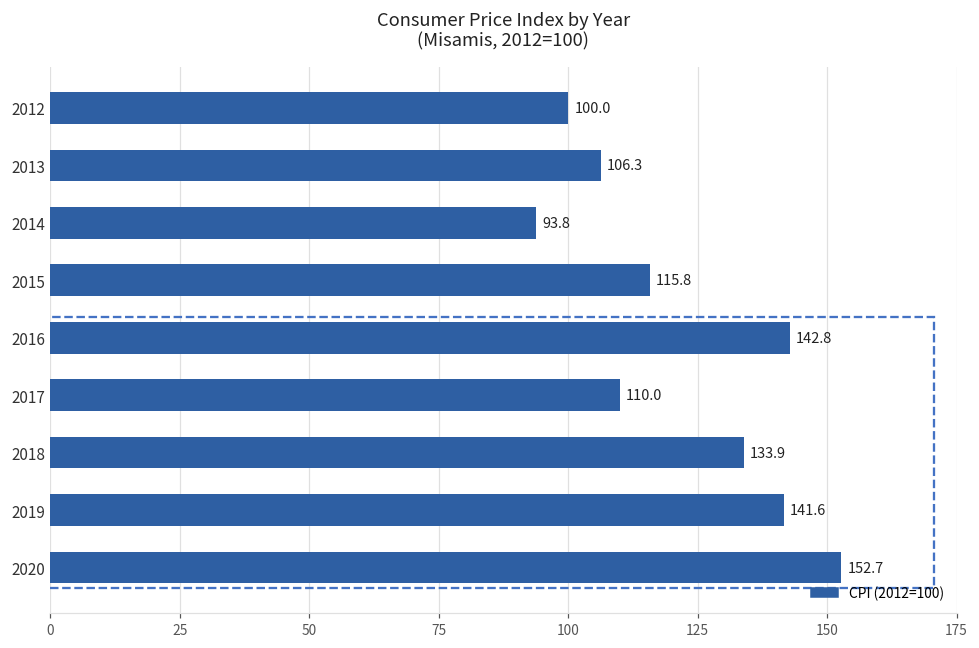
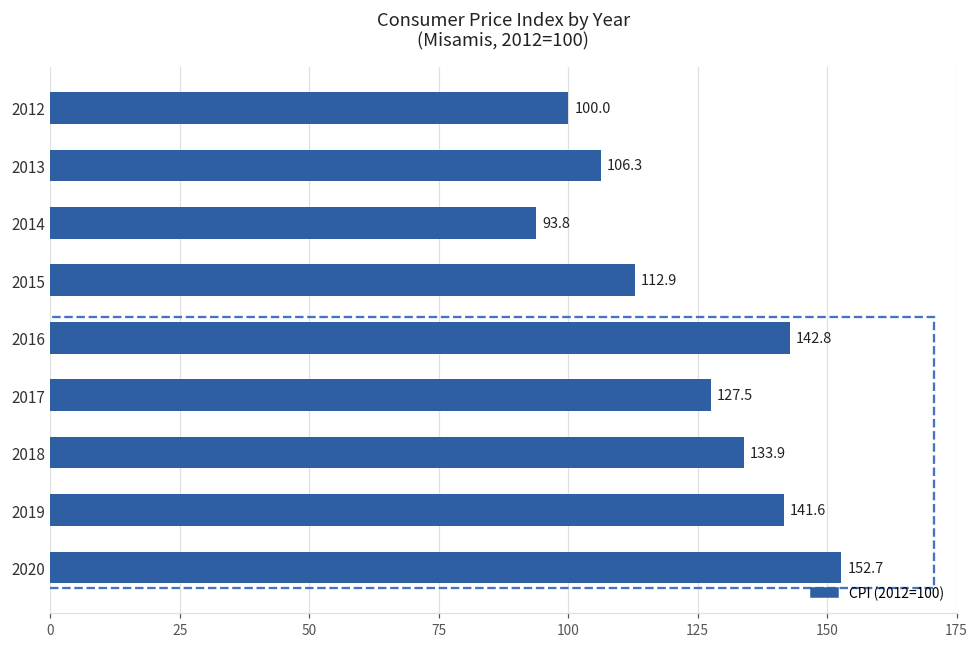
  {
    "2012": 100.0,
    "2013": 106.3,
    "2014": 93.8,
-   "2015": 115.8,
+   "2015": 112.9,
    "2016": 142.8,
-   "2017": 110.0,
+   "2017": 127.5,
    "2018": 133.9,
    "2019": 141.6,
    "2020": 152.7
  }
